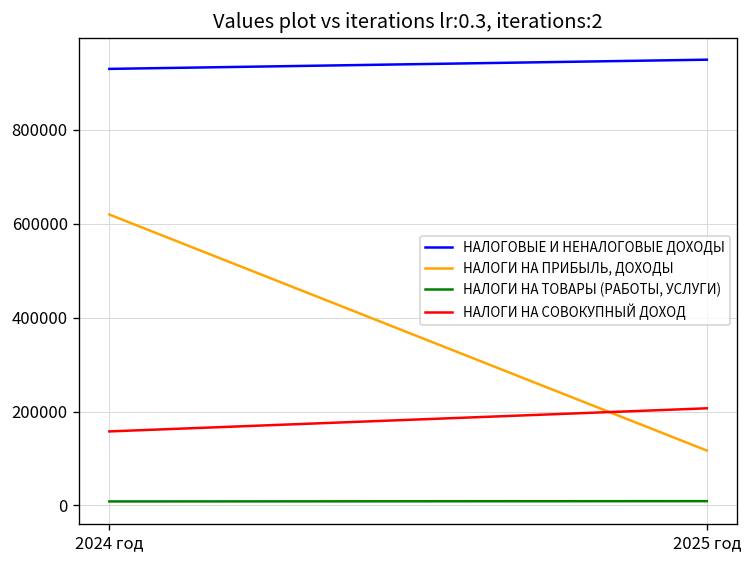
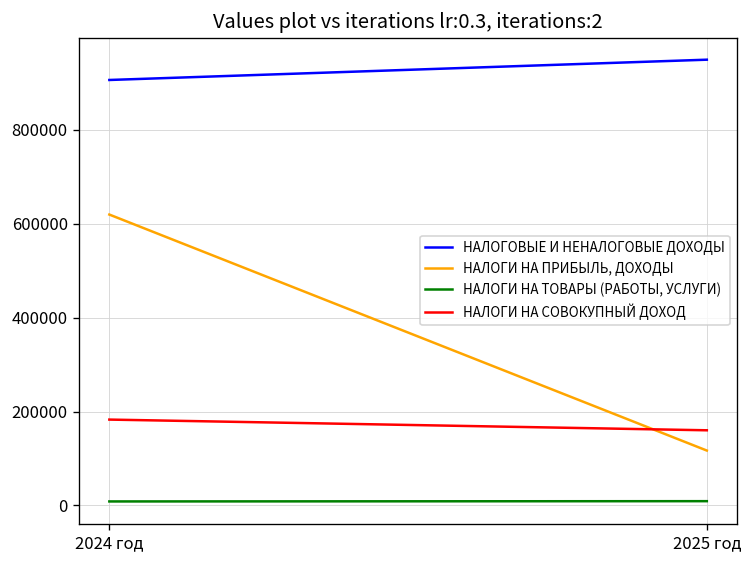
  {
    "НАЛОГОВЫЕ И НЕНАЛОГОВЫЕ ДОХОДЫ": {
-     "2024 год": 930000,
+     "2024 год": 910000,
      "2025 год": 950000
    },
    "НАЛОГИ НА ПРИБЫЛЬ, ДОХОДЫ": {
      "2024 год": 620000,
      "2025 год": 120000
    },
    "НАЛОГИ НА ТОВАРЫ (РАБОТЫ, УСЛУГИ)": {
      "2024 год": 10000,
      "2025 год": 10000
    },
    "НАЛОГИ НА СОВОКУПНЫЙ ДОХОД": {
-     "2024 год": 160000,
-     "2025 год": 210000
+     "2024 год": 180000,
+     "2025 год": 160000
    }
  }
